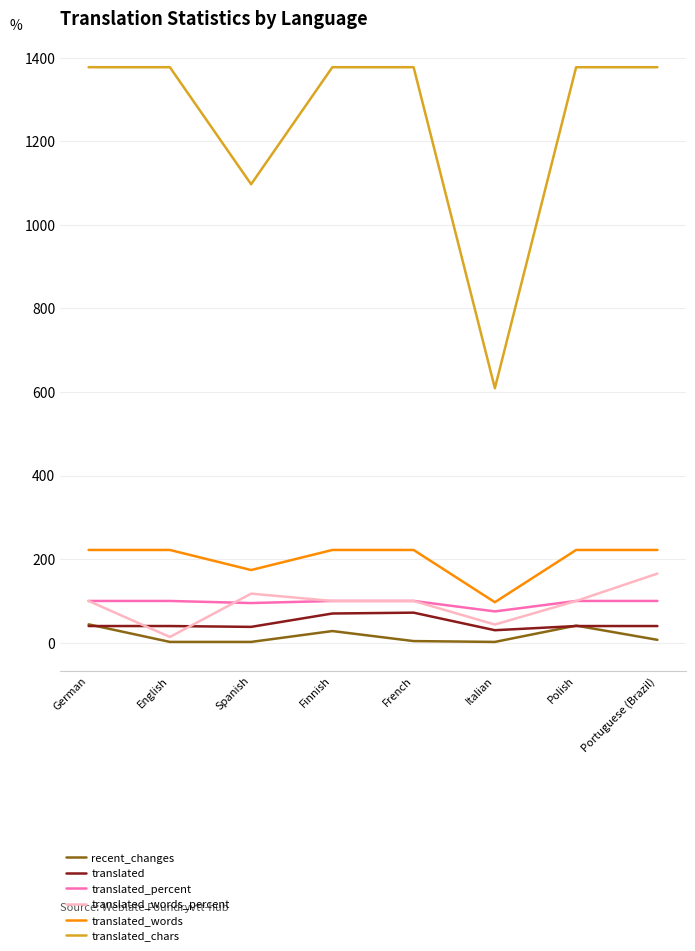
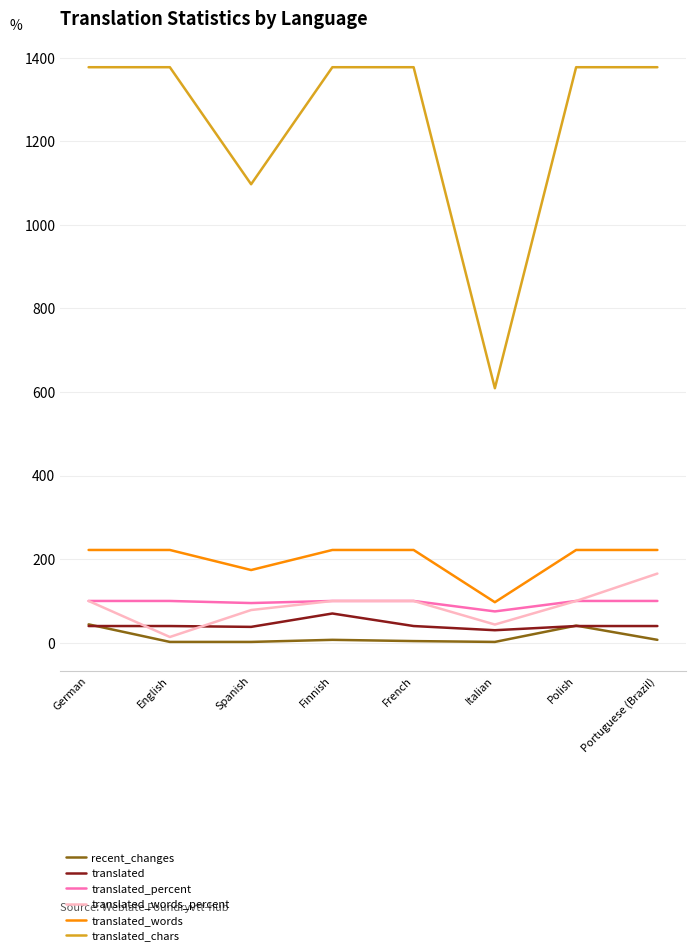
  {
    "recent_changes": {
      "English": 0,
      "Spanish": 0,
-     "Finnish": 30,
+     "Finnish": 10,
      "French": 0,
      "Italian": 0,
      "Portuguese (Brazil)": 10
    },
    "translated": {
      "English": 40,
      "Spanish": 40,
      "Finnish": 70,
-     "French": 70,
+     "French": 40,
      "Italian": 30,
      "Portuguese (Brazil)": 40
    },
    "translated_percent": {
      "English": 100,
      "Spanish": 100,
      "Italian": 80,
      "Portuguese (Brazil)": 100
    },
    "translated_words_percent": {
      "English": 10,
-     "Spanish": 120,
+     "Spanish": 80,
      "Italian": 40,
      "Portuguese (Brazil)": 170
    }
  }
